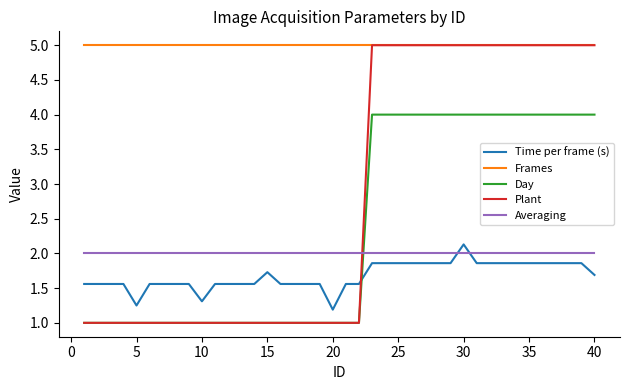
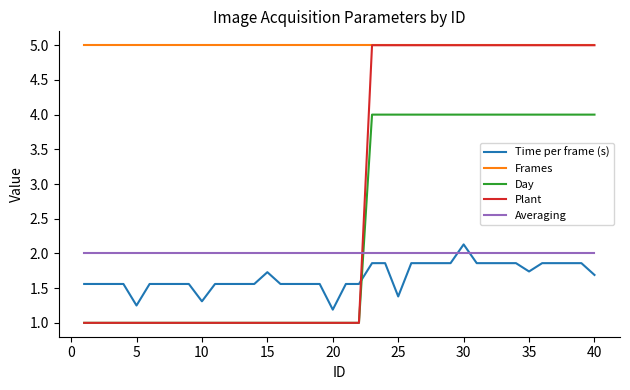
  {
    "Time per frame (s)": {
      "5": 1.3,
      "10": 1.3,
      "15": 1.7,
      "20": 1.2,
-     "25": 1.9,
+     "25": 1.4,
      "30": 2.1,
-     "35": 1.9,
+     "35": 1.7,
      "40": 1.7
    },
    "Frames": {
      "5": 5.0,
      "10": 5.0,
      "15": 5.0,
      "20": 5.0
    },
    "Day": {
      "25": 4.0,
      "30": 4.0,
      "35": 4.0,
      "40": 4.0
    },
    "Averaging": {
      "5": 2.0,
      "10": 2.0,
      "15": 2.0,
      "20": 2.0,
      "25": 2.0,
      "30": 2.0,
      "35": 2.0,
      "40": 2.0
    }
  }
